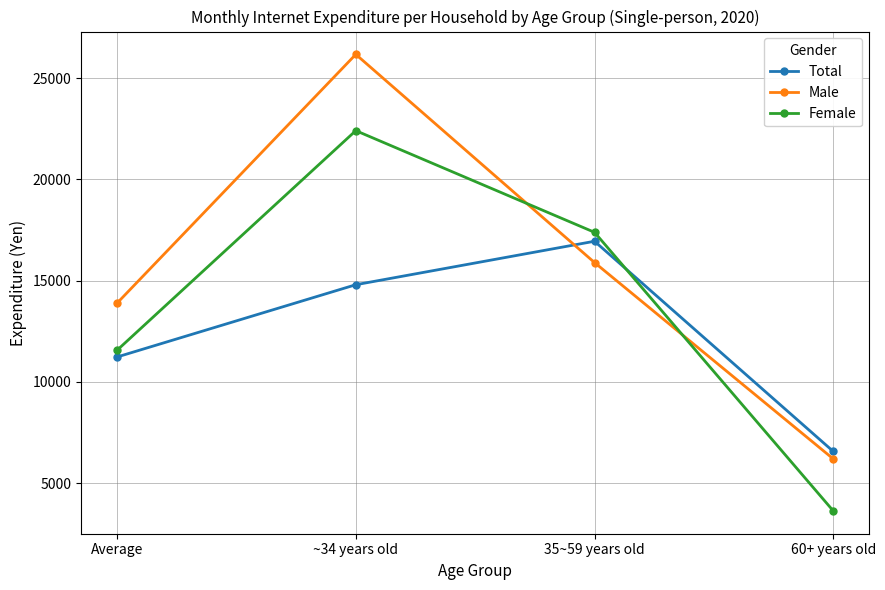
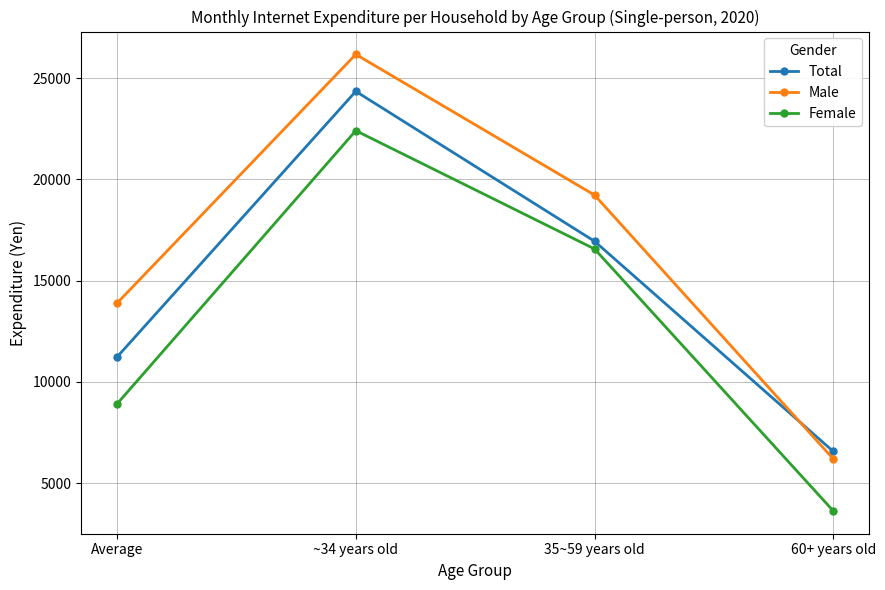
  {
    "Total": {
      "Average": 11200,
-     "~34 years old": 14800,
+     "~34 years old": 24400,
      "35~59 years old": 16900,
      "60+ years old": 6600
    },
    "Male": {
      "Average": 13900,
      "~34 years old": 26200,
-     "35~59 years old": 15900,
+     "35~59 years old": 19200,
      "60+ years old": 6200
    },
    "Female": {
-     "Average": 11600,
+     "Average": 8900,
      "~34 years old": 22400,
-     "35~59 years old": 17400,
+     "35~59 years old": 16600,
      "60+ years old": 3600
    }
  }
